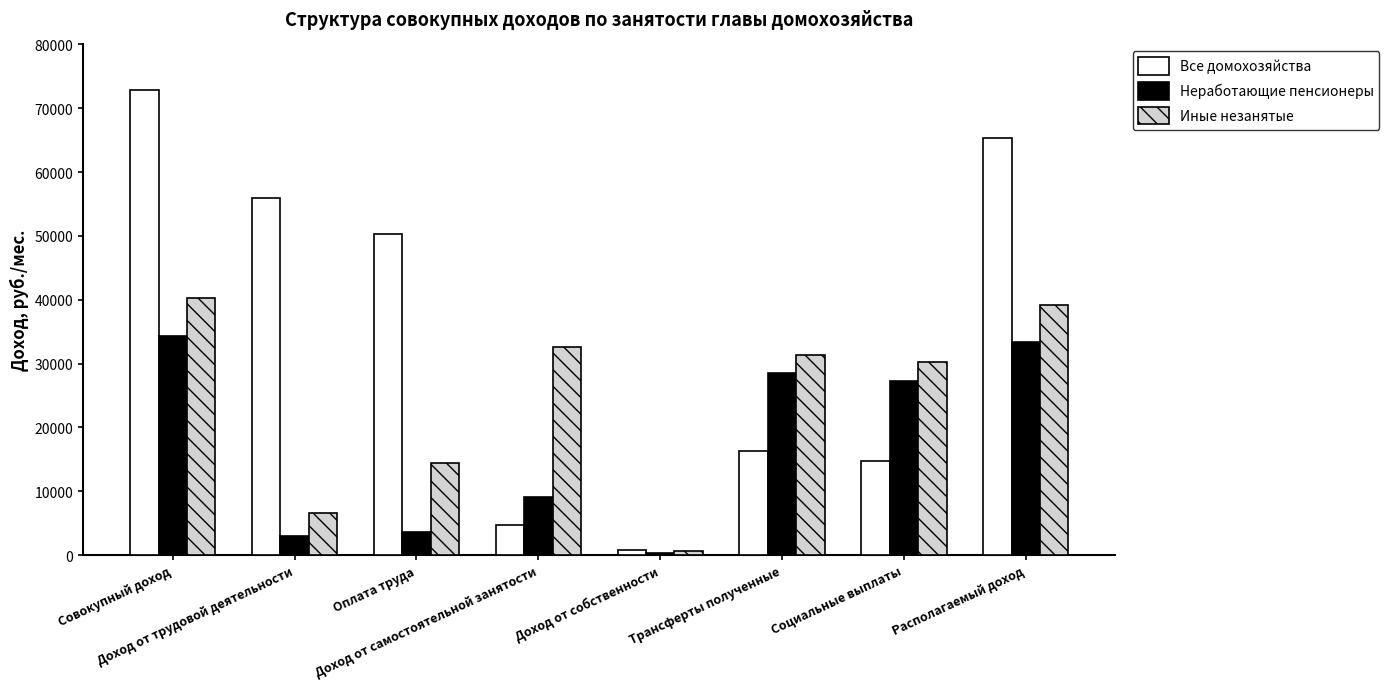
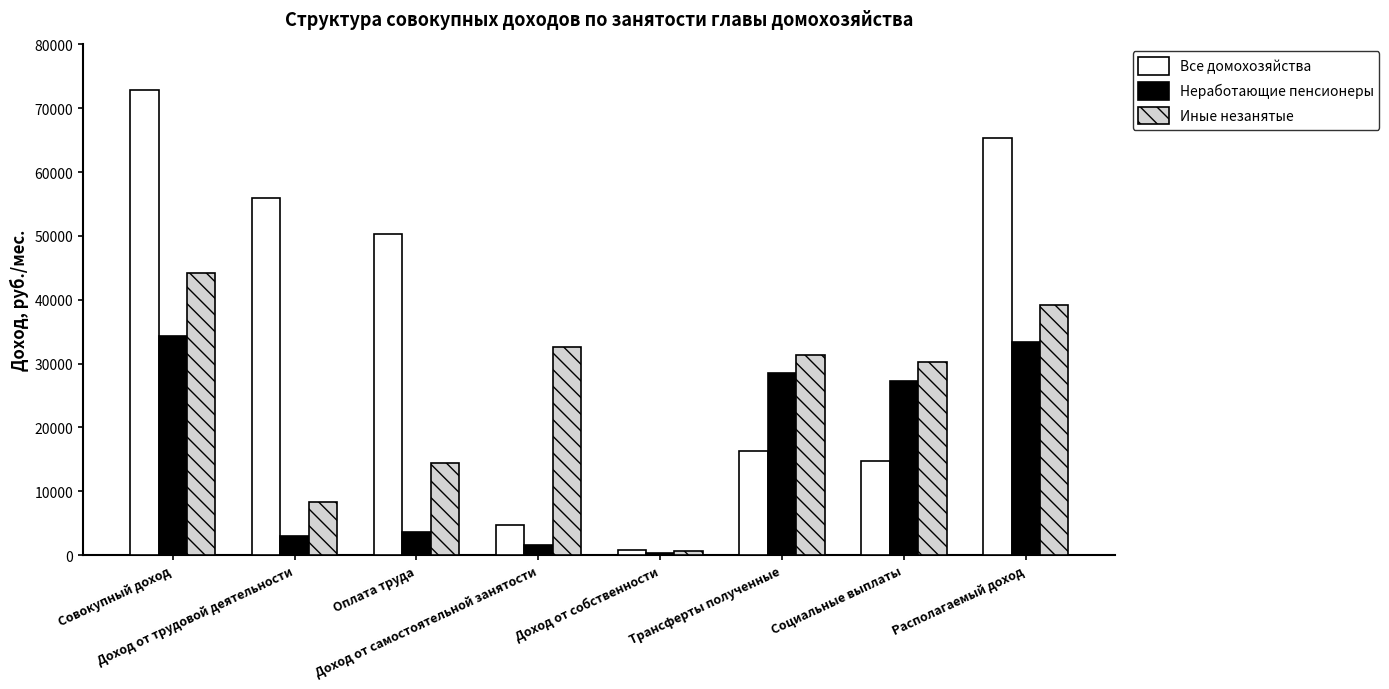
  {
    "Все домохозяйства": {
      "Совокупный доход": 73000,
      "Доход от трудовой деятельности": 56000,
      "Оплата труда": 50000,
      "Доход от самостоятельной занятости": 5000,
      "Доход от собственности": 1000,
      "Трансферты полученные": 16000,
      "Социальные выплаты": 15000,
      "Располагаемый доход": 65000
    },
    "Неработающие пенсионеры": {
      "Совокупный доход": 34000,
      "Доход от трудовой деятельности": 3000,
      "Оплата труда": 4000,
-     "Доход от самостоятельной занятости": 9000,
+     "Доход от самостоятельной занятости": 2000,
      "Трансферты полученные": 28000,
      "Социальные выплаты": 27000,
      "Располагаемый доход": 33000
    },
    "Иные незанятые": {
-     "Совокупный доход": 40000,
-     "Доход от трудовой деятельности": 7000,
+     "Совокупный доход": 44000,
+     "Доход от трудовой деятельности": 8000,
      "Оплата труда": 14000,
      "Доход от самостоятельной занятости": 33000,
      "Доход от собственности": 1000,
      "Трансферты полученные": 31000,
      "Социальные выплаты": 30000,
      "Располагаемый доход": 39000
    }
  }
